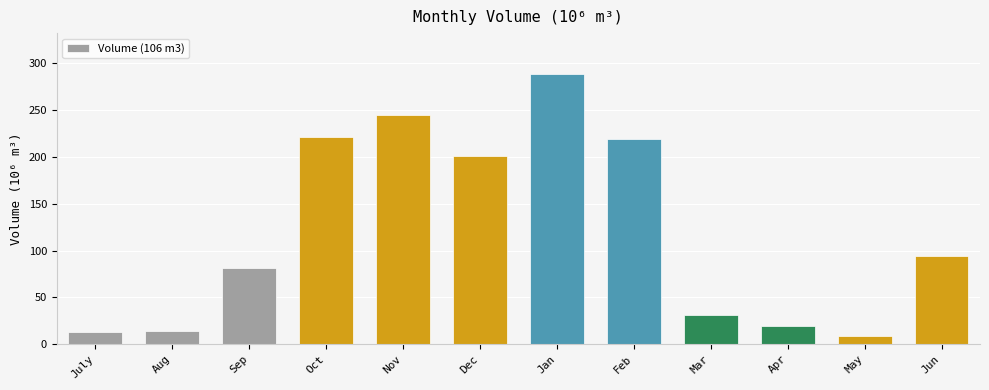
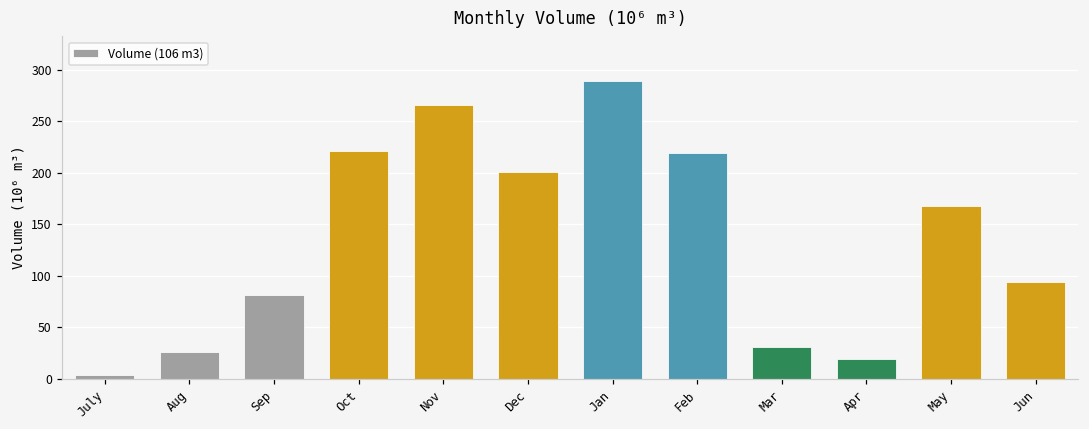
  {
-   "July": 10,
-   "Aug": 10,
+   "July": 0,
+   "Aug": 30,
    "Sep": 80,
    "Oct": 220,
-   "Nov": 250,
+   "Nov": 270,
    "Dec": 200,
    "Jan": 290,
    "Feb": 220,
    "Mar": 30,
    "Apr": 20,
-   "May": 10,
+   "May": 170,
    "Jun": 90
  }
